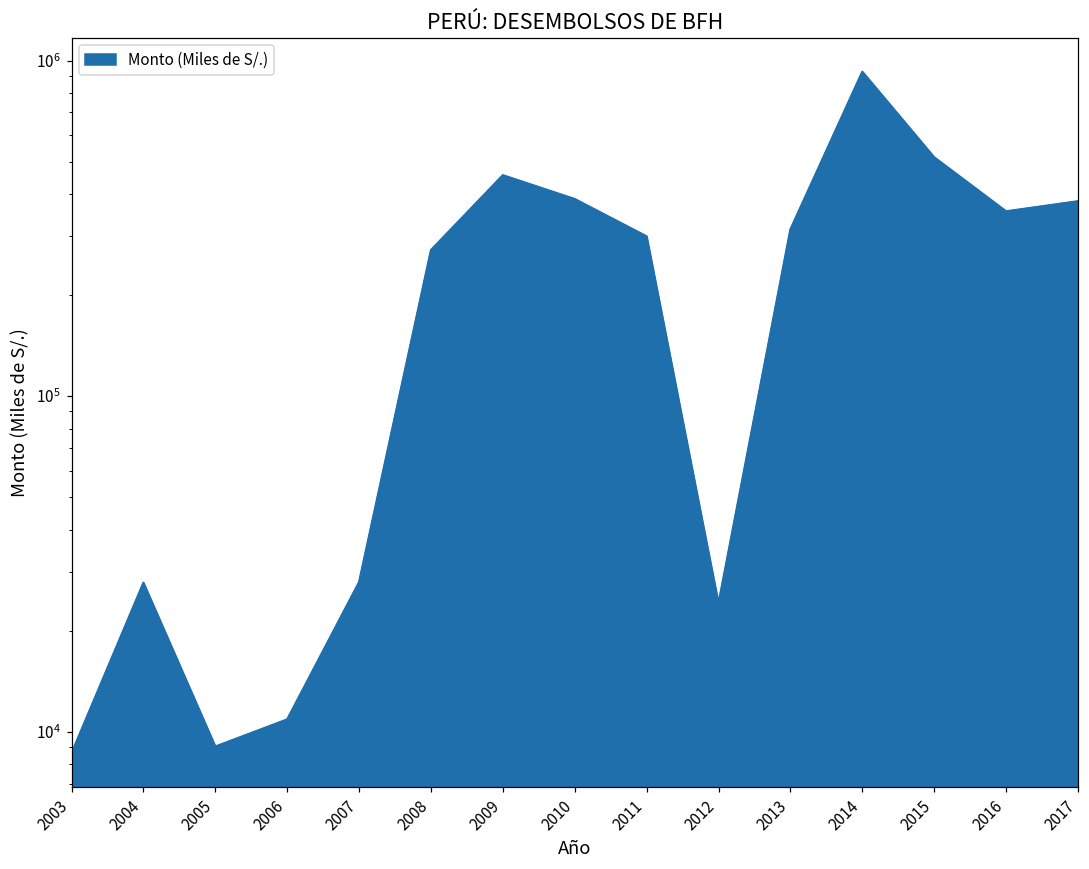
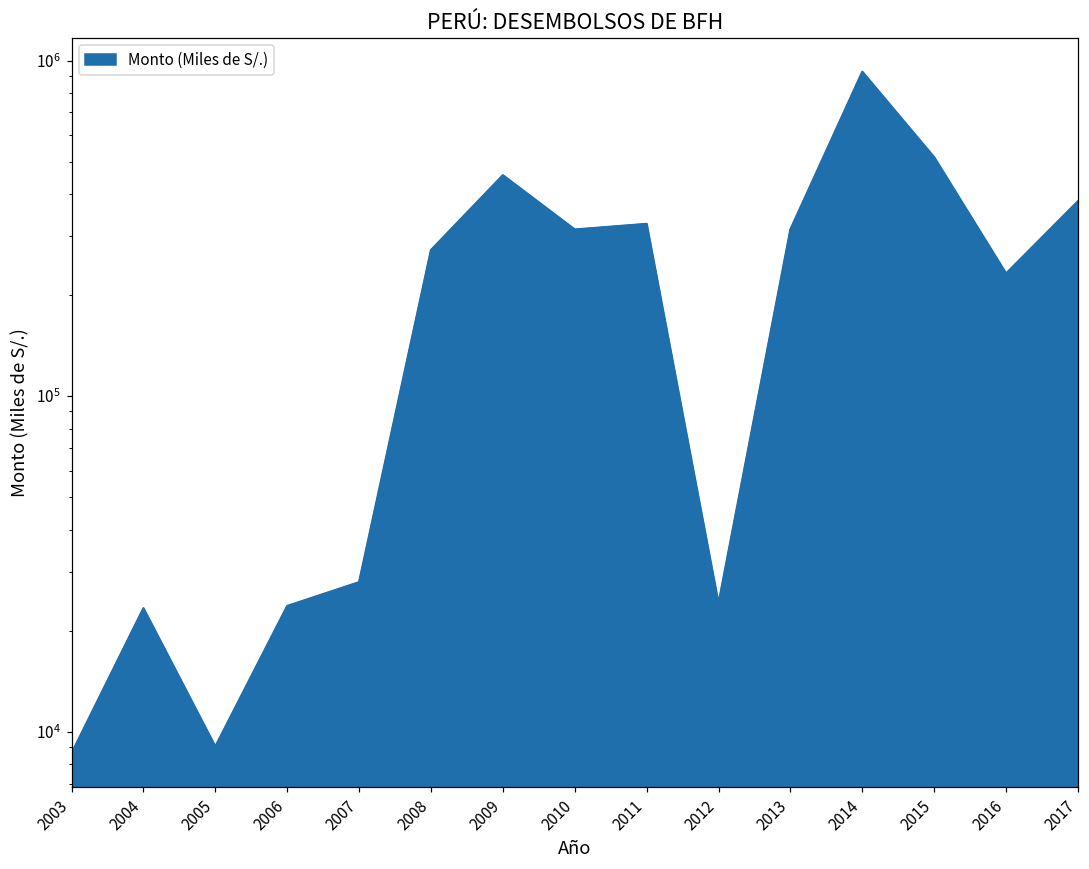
  {
    "2003": 8600,
-   "2004": 28000,
+   "2004": 23000,
    "2005": 9000,
-   "2006": 10900,
+   "2006": 24000,
    "2007": 28000,
    "2008": 270000,
    "2009": 460000,
-   "2010": 390000,
-   "2011": 300000,
+   "2010": 310000,
+   "2011": 330000,
    "2012": 24000,
    "2013": 310000,
    "2014": 930000,
    "2015": 510000,
-   "2016": 360000,
+   "2016": 230000,
    "2017": 380000
  }
